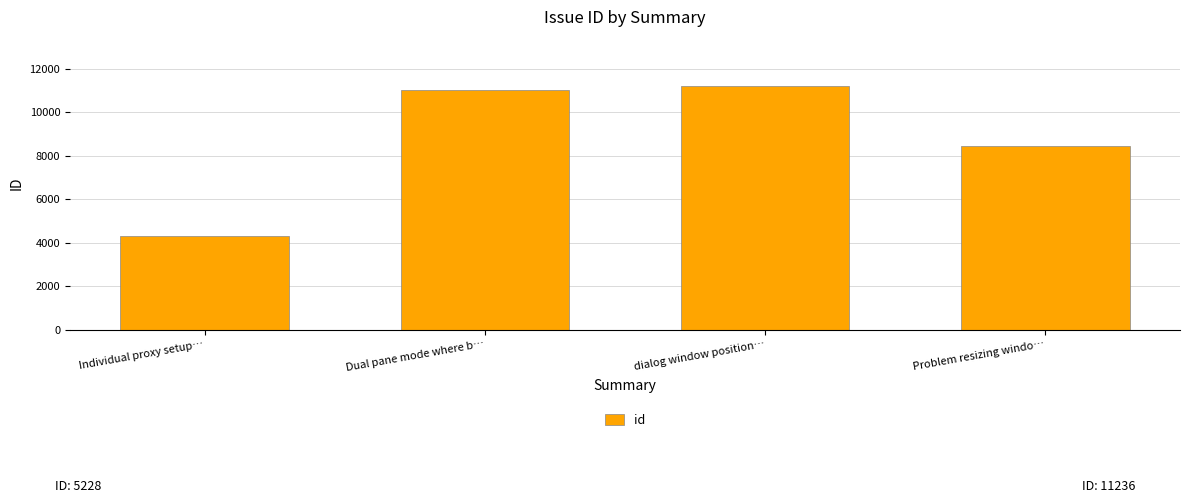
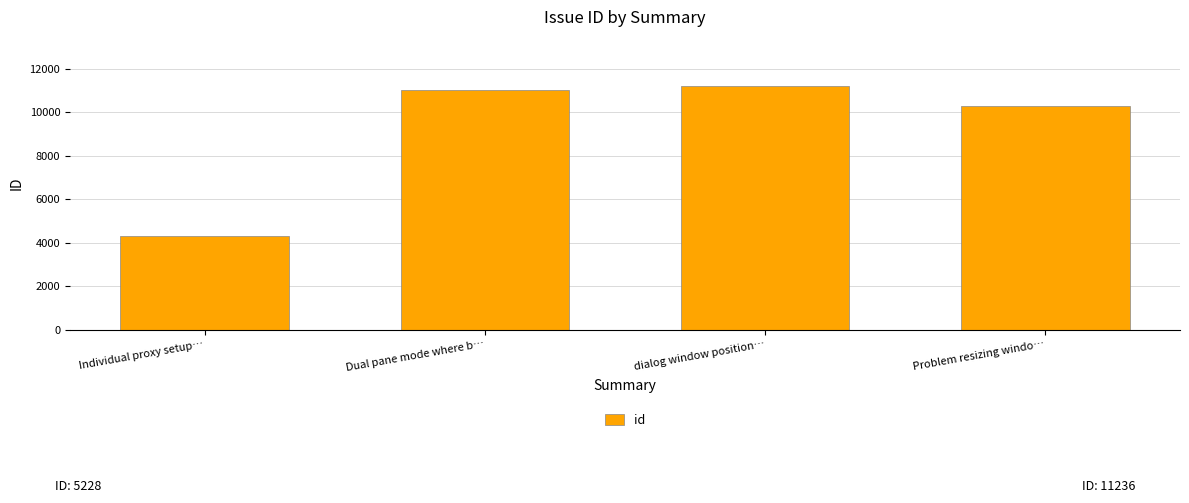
  {
    "Individual proxy setup…": 4300,
    "Dual pane mode where b…": 11000,
    "dialog window position…": 11200,
-   "Problem resizing windo…": 8400
+   "Problem resizing windo…": 10300
  }
